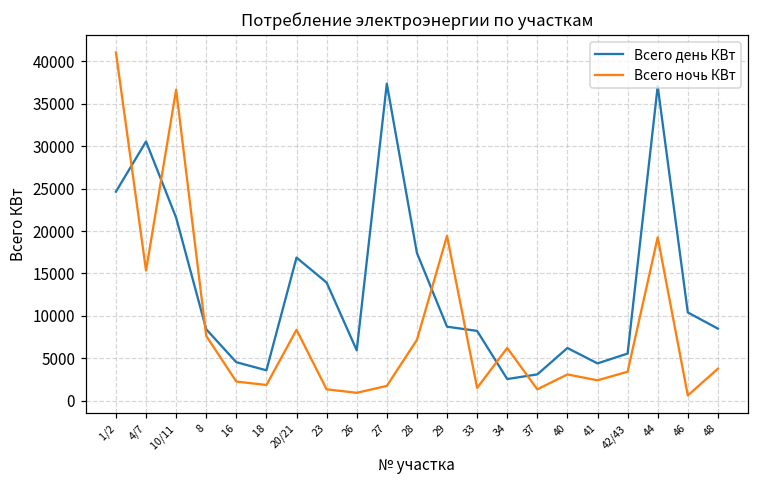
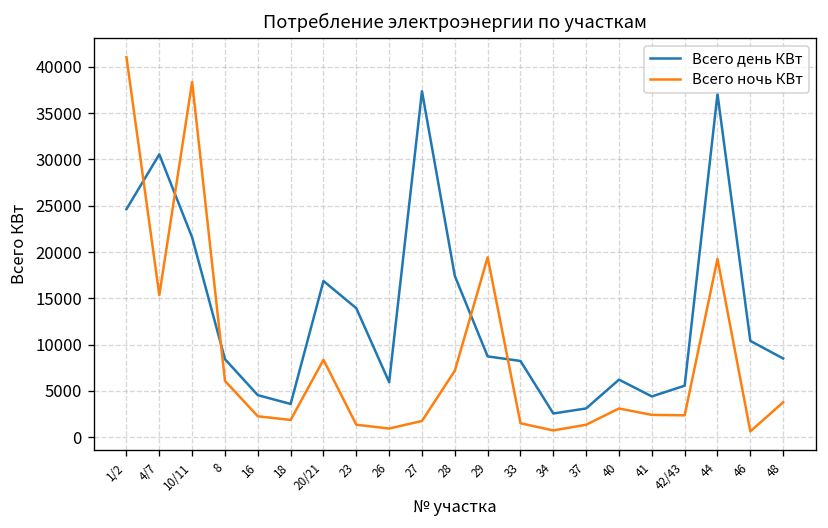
  {
    "Всего день КВт": {
      "1/2": 25000,
      "4/7": 31000,
      "10/11": 22000,
      "8": 8000,
      "16": 5000,
      "18": 4000,
      "20/21": 17000,
      "23": 14000,
      "26": 6000,
      "27": 37000,
      "28": 17000,
      "29": 9000,
      "33": 8000,
      "34": 3000,
      "37": 3000,
      "40": 6000,
      "41": 4000,
      "42/43": 6000,
      "46": 10000,
      "48": 8000
    },
    "Всего ночь КВт": {
      "1/2": 41000,
      "4/7": 15000,
-     "10/11": 37000,
-     "8": 8000,
+     "10/11": 38000,
+     "8": 6000,
      "16": 2000,
      "18": 2000,
      "20/21": 8000,
      "23": 1000,
      "26": 1000,
      "27": 2000,
      "28": 7000,
      "29": 19000,
      "33": 1000,
-     "34": 6000,
+     "34": 1000,
      "37": 1000,
      "40": 3000,
      "41": 2000,
-     "42/43": 3000,
+     "42/43": 2000,
      "44": 19000,
      "46": 1000,
      "48": 4000
    }
  }
